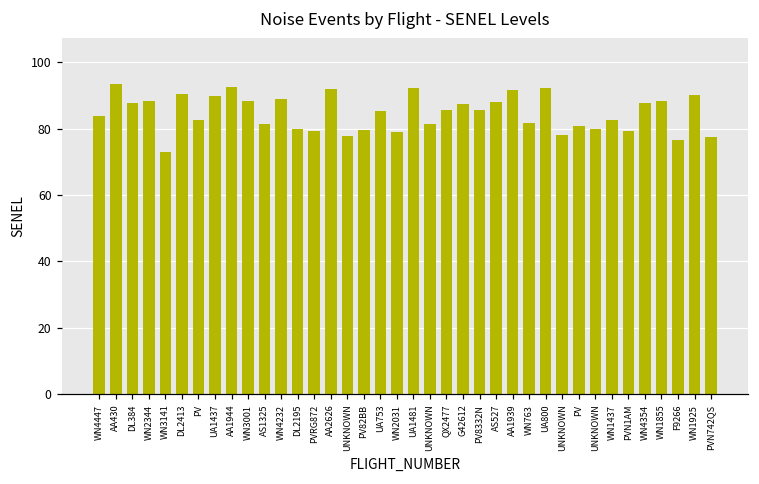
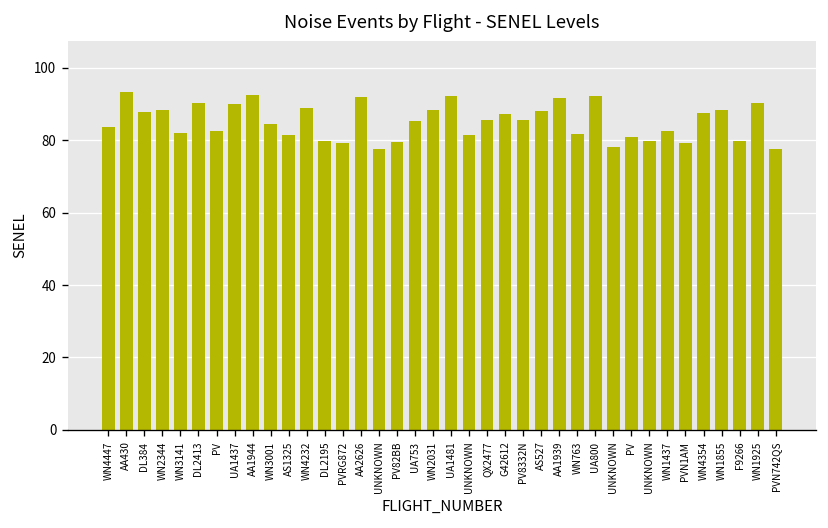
  {
    "WN4447": 84,
    "AA430": 93,
    "DL384": 88,
    "WN2344": 88,
-   "WN3141": 73,
+   "WN3141": 82,
    "DL2413": 90,
    "UA1437": 90,
    "AA1944": 93,
-   "WN3001": 88,
+   "WN3001": 85,
    "AS1325": 81,
    "WN4232": 89,
    "DL2195": 80,
    "PVRG872": 79,
    "AA2626": 92,
    "PV82BB": 79,
    "UA753": 85,
-   "WN2031": 79,
+   "WN2031": 88,
    "UA1481": 92,
    "QX2477": 86,
    "G42612": 87,
    "PV8332N": 86,
    "AS527": 88,
    "AA1939": 92,
    "WN763": 82,
    "UA800": 92,
    "WN1437": 83,
    "PVN1AM": 79,
    "WN4354": 88,
    "WN1855": 88,
-   "F9266": 76,
+   "F9266": 80,
    "WN1925": 90,
    "PVN742QS": 78
  }
